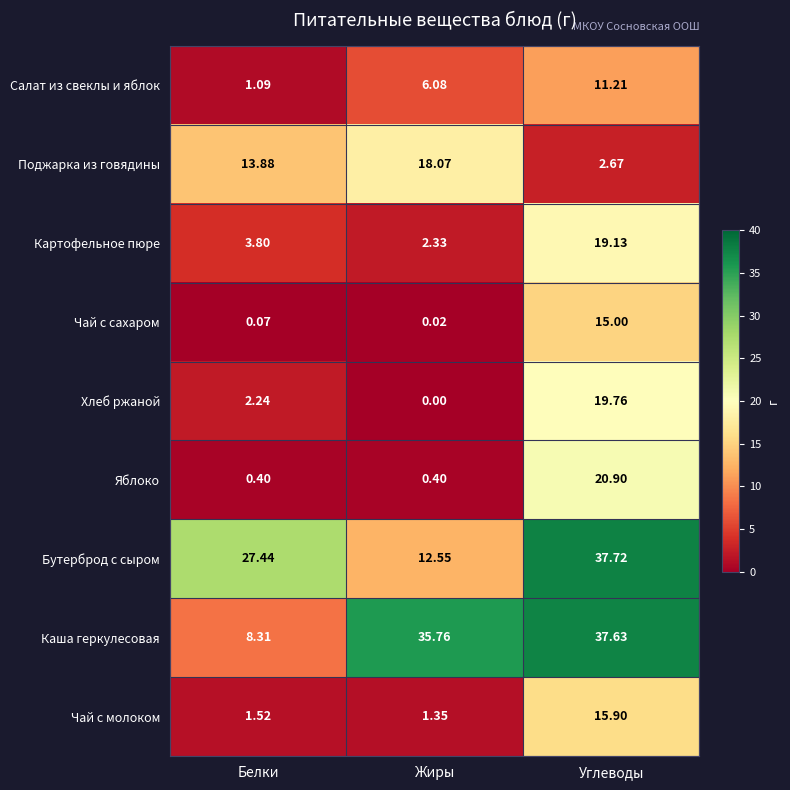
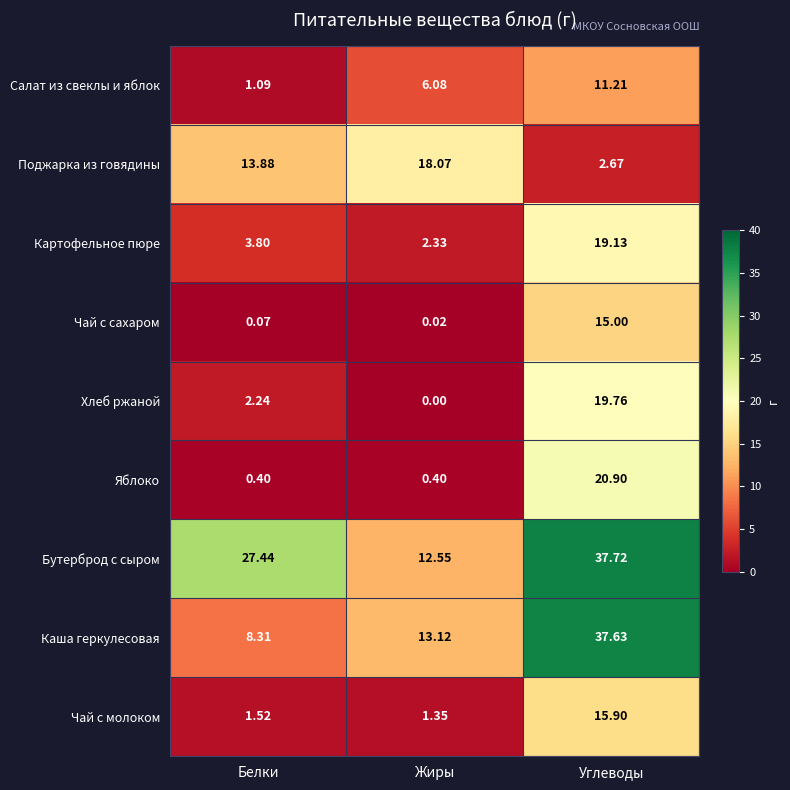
  {
    "Салат из свеклы и яблок": {
      "Белки": 1.09,
      "Жиры": 6.08,
      "Углеводы": 11.21
    },
    "Поджарка из говядины": {
      "Белки": 13.88,
      "Жиры": 18.07,
      "Углеводы": 2.67
    },
    "Картофельное пюре": {
      "Белки": 3.80,
      "Жиры": 2.33,
      "Углеводы": 19.13
    },
    "Чай с сахаром": {
      "Белки": 0.07,
      "Жиры": 0.02,
      "Углеводы": 15.00
    },
    "Хлеб ржаной": {
      "Белки": 2.24,
      "Жиры": 0.00,
      "Углеводы": 19.76
    },
    "Яблоко": {
      "Белки": 0.40,
      "Жиры": 0.40,
      "Углеводы": 20.90
    },
    "Бутерброд с сыром": {
      "Белки": 27.44,
      "Жиры": 12.55,
      "Углеводы": 37.72
    },
    "Каша геркулесовая": {
      "Белки": 8.31,
-     "Жиры": 35.76,
+     "Жиры": 13.12,
      "Углеводы": 37.63
    },
    "Чай с молоком": {
      "Белки": 1.52,
      "Жиры": 1.35,
      "Углеводы": 15.90
    }
  }
